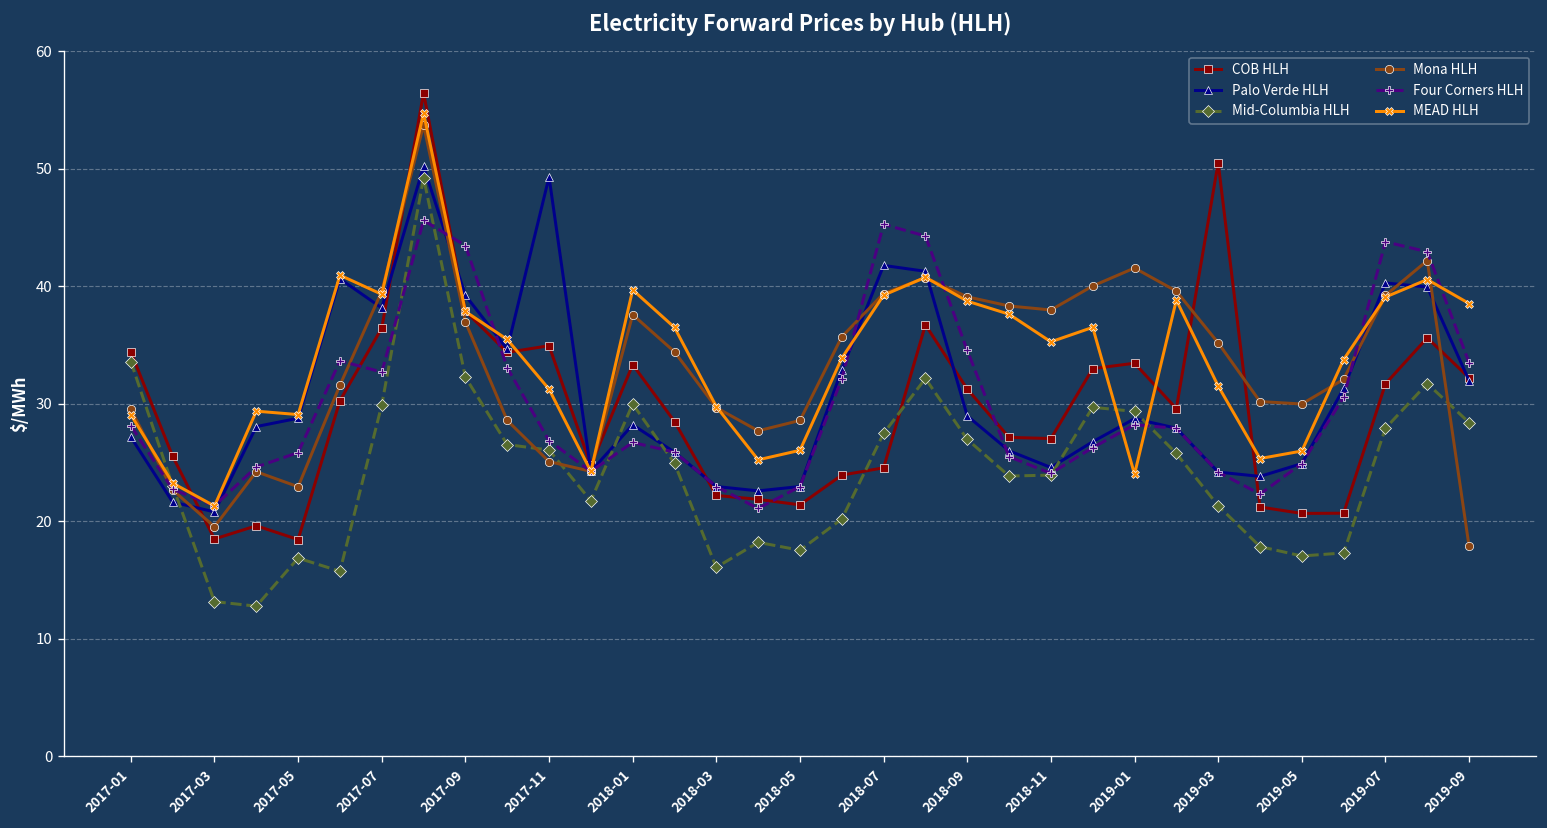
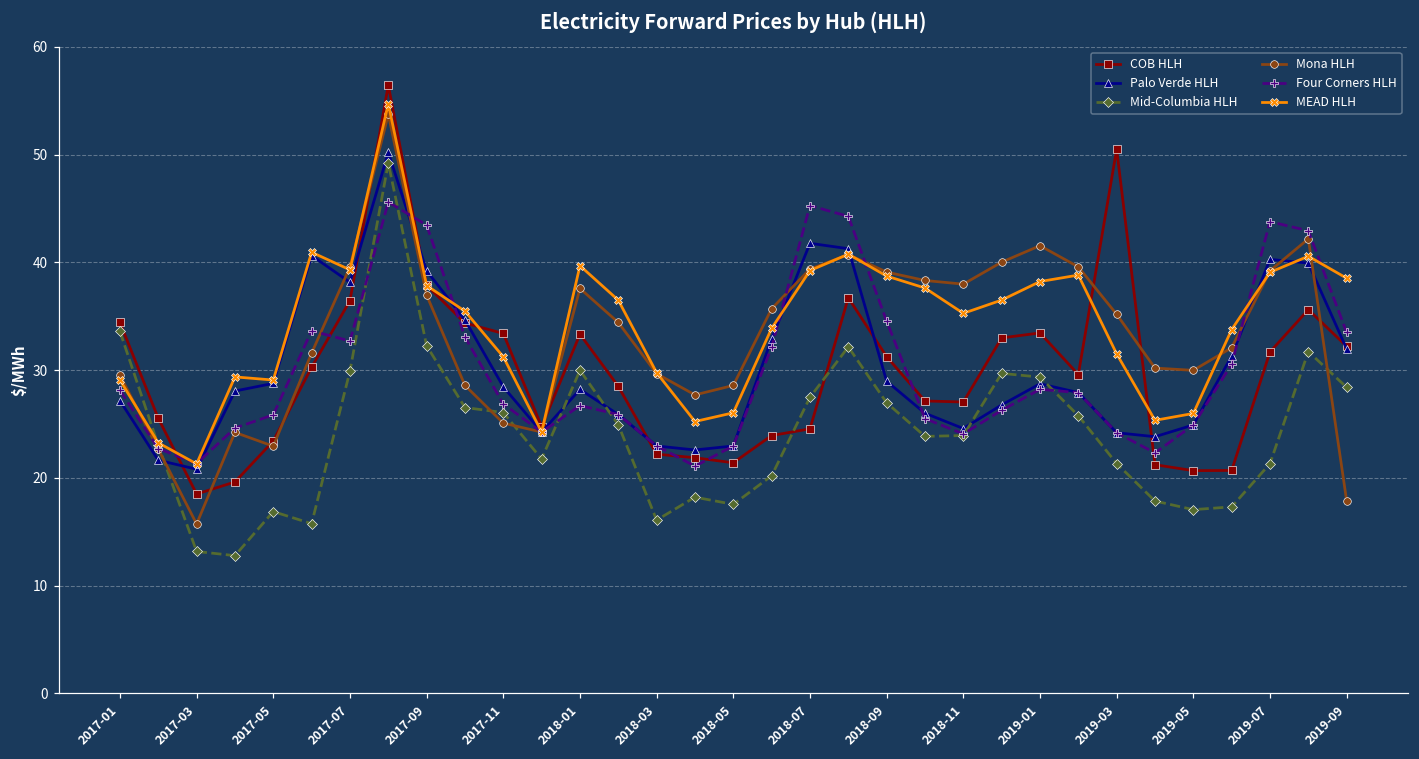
  {
    "COB HLH": {
      "2017-01": 34,
      "2017-03": 19,
-     "2017-05": 18,
+     "2017-05": 23,
      "2017-07": 36,
-     "2017-11": 35,
+     "2017-11": 33,
      "2018-01": 33,
      "2018-03": 22,
      "2018-05": 21,
      "2018-07": 25,
      "2018-09": 31,
      "2018-11": 27,
      "2019-01": 33,
      "2019-03": 51,
      "2019-05": 21,
      "2019-07": 32
    },
    "Palo Verde HLH": {
      "2017-01": 27,
      "2017-03": 21,
      "2017-05": 29,
      "2017-07": 38,
      "2017-09": 39,
-     "2017-11": 49,
+     "2017-11": 28,
      "2018-01": 28,
      "2018-07": 42,
      "2018-09": 29,
      "2018-11": 25,
      "2019-01": 29,
      "2019-07": 40
    },
    "Mid-Columbia HLH": {
      "2017-01": 34,
      "2017-03": 13,
      "2017-05": 17,
      "2017-07": 30,
      "2017-09": 32,
      "2017-11": 26,
      "2018-01": 30,
      "2018-03": 16,
      "2018-05": 18,
      "2018-07": 27,
      "2018-09": 27,
      "2019-01": 29,
      "2019-03": 21,
      "2019-05": 17,
-     "2019-07": 28,
+     "2019-07": 21,
      "2019-09": 28
    },
    "Mona HLH": {
      "2017-01": 30,
-     "2017-03": 20,
+     "2017-03": 16,
      "2017-05": 23,
      "2017-07": 40,
      "2017-09": 37,
      "2017-11": 25,
      "2018-01": 38,
      "2018-05": 29,
      "2018-09": 39,
      "2018-11": 38,
      "2019-01": 42,
      "2019-03": 35,
      "2019-05": 30,
      "2019-09": 18
    },
    "Four Corners HLH": {
      "2017-01": 28,
      "2017-05": 26,
      "2017-07": 33,
      "2017-09": 43,
      "2017-11": 27,
      "2018-01": 27,
      "2018-07": 45,
      "2018-09": 35,
      "2019-01": 28,
      "2019-07": 44,
      "2019-09": 34
    },
    "MEAD HLH": {
      "2017-01": 29,
      "2017-05": 29,
      "2017-07": 39,
      "2017-11": 31,
      "2018-01": 40,
      "2018-05": 26,
      "2018-09": 39,
      "2018-11": 35,
-     "2019-01": 24,
+     "2019-01": 38,
      "2019-03": 32,
      "2019-05": 26,
      "2019-09": 39
    }
  }
